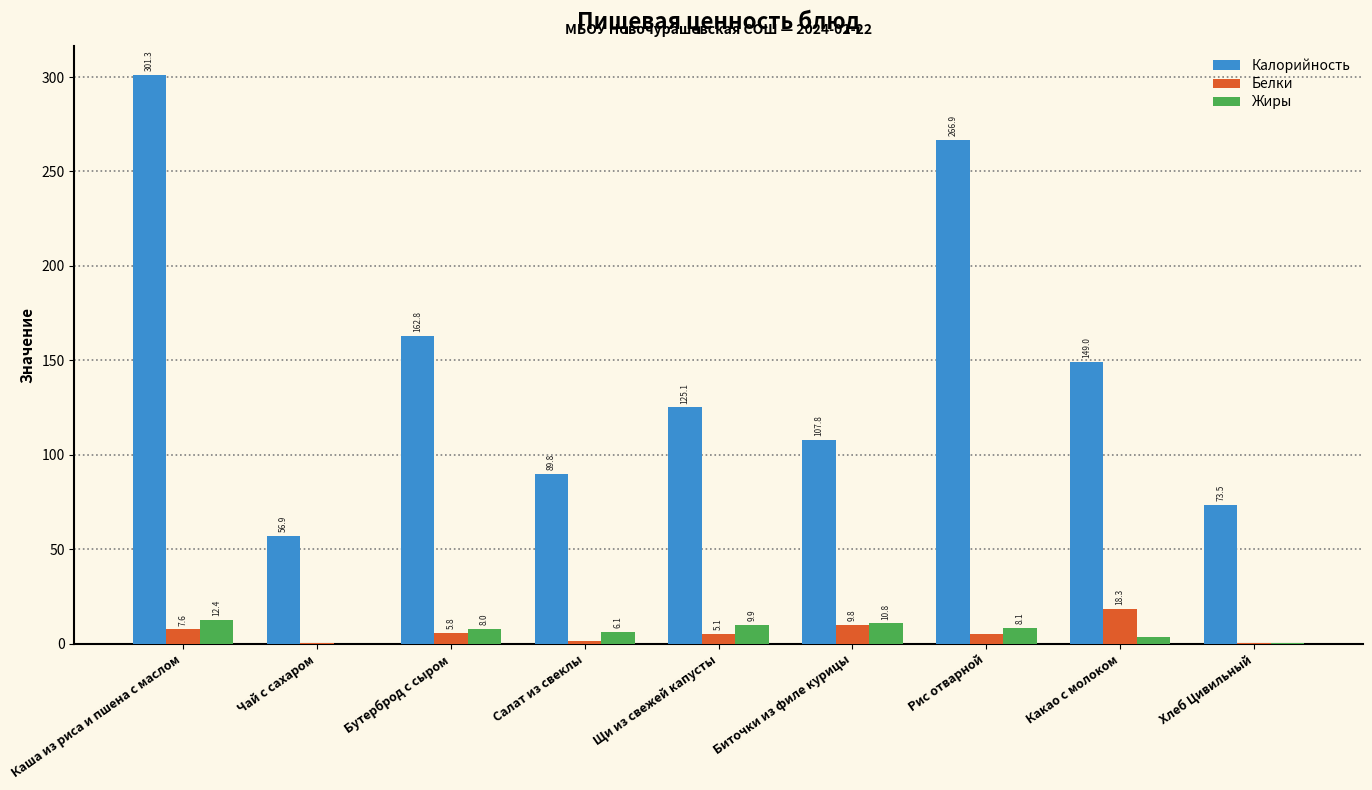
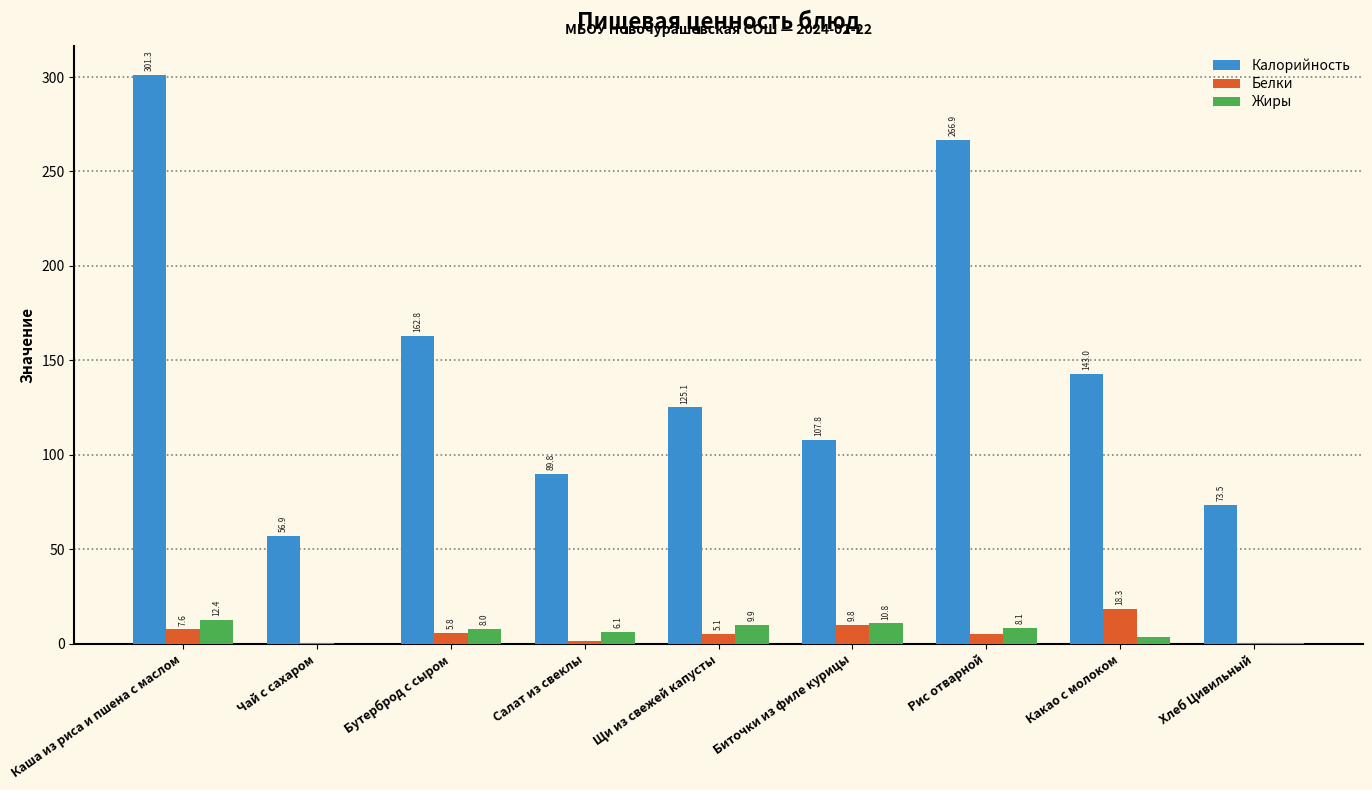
  {
    "Калорийность": {
      "Каша из риса и пшена с маслом": 301.3,
      "Чай с сахаром": 56.9,
      "Бутерброд с сыром": 162.8,
      "Салат из свеклы": 89.8,
      "Щи из свежей капусты": 125.1,
      "Биточки из филе курицы": 107.8,
      "Рис отварной": 266.9,
-     "Какао с молоком": 149.0,
+     "Какао с молоком": 143.0,
      "Хлеб Цивильный": 73.5
    },
    "Белки": {
      "Каша из риса и пшена с маслом": 7.6,
      "Бутерброд с сыром": 5.8,
      "Щи из свежей капусты": 5.1,
      "Биточки из филе курицы": 9.8,
      "Какао с молоком": 18.3
    },
    "Жиры": {
      "Каша из риса и пшена с маслом": 12.4,
      "Бутерброд с сыром": 8.0,
      "Салат из свеклы": 6.1,
      "Щи из свежей капусты": 9.9,
      "Биточки из филе курицы": 10.8,
      "Рис отварной": 8.1
    }
  }
